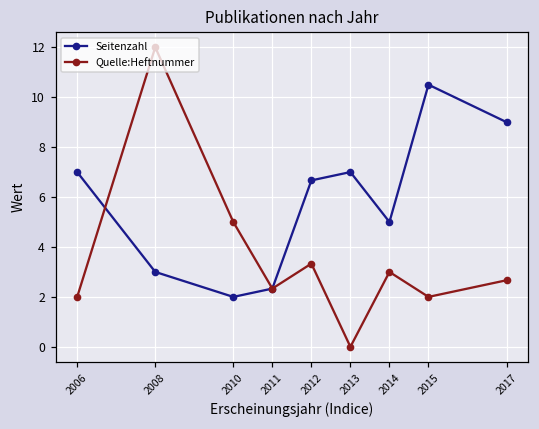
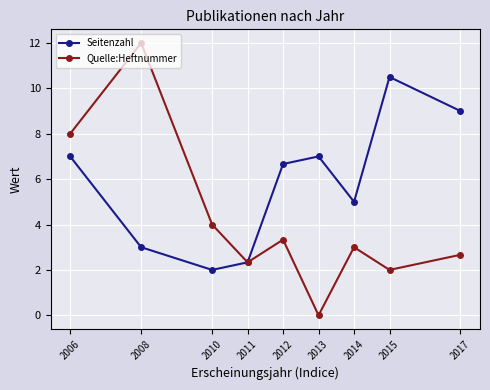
  {
    "Seitenzahl": {
      "2006": 7,
      "2008": 3,
      "2010": 2,
      "2012": 6.7,
      "2013": 7,
      "2014": 5,
      "2015": 10.5,
      "2017": 9
    },
    "Quelle:Heftnummer": {
-     "2006": 2,
-     "2010": 5,
+     "2006": 8,
+     "2010": 4,
      "2012": 3.3,
      "2013": 0,
      "2014": 3,
      "2015": 2,
      "2017": 2.7
    }
  }
